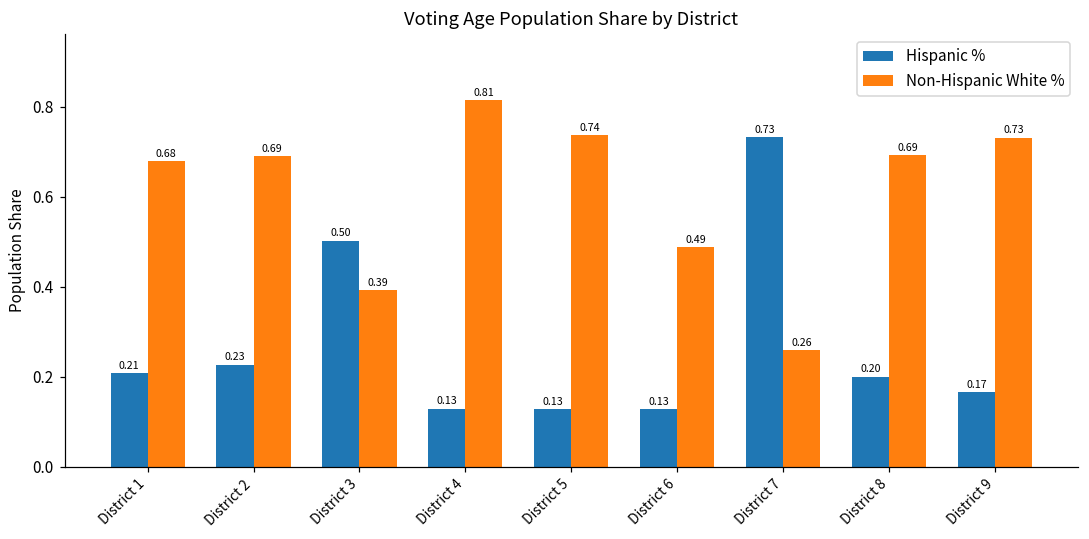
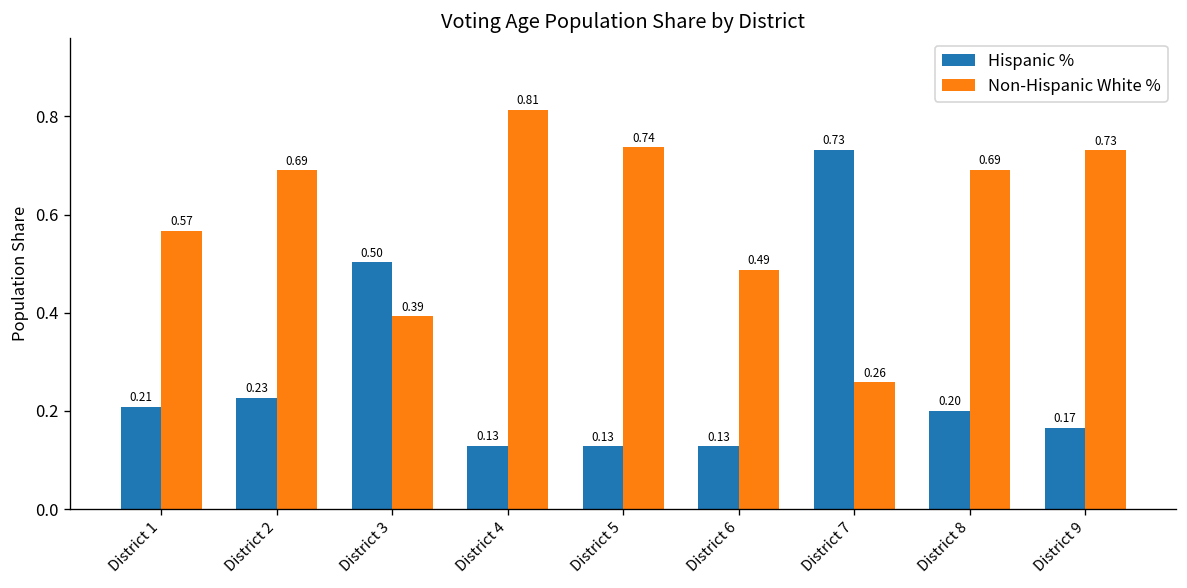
  {
    "Hispanic %": {
      "District 1": 0.21,
      "District 2": 0.23,
      "District 3": 0.50,
      "District 4": 0.13,
      "District 5": 0.13,
      "District 6": 0.13,
      "District 7": 0.73,
      "District 8": 0.20,
      "District 9": 0.17
    },
    "Non-Hispanic White %": {
-     "District 1": 0.68,
+     "District 1": 0.57,
      "District 2": 0.69,
      "District 3": 0.39,
      "District 4": 0.81,
      "District 5": 0.74,
      "District 6": 0.49,
      "District 7": 0.26,
      "District 8": 0.69,
      "District 9": 0.73
    }
  }
